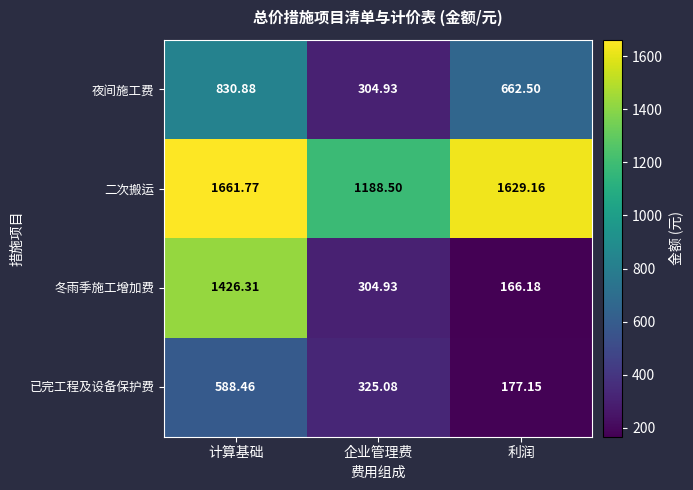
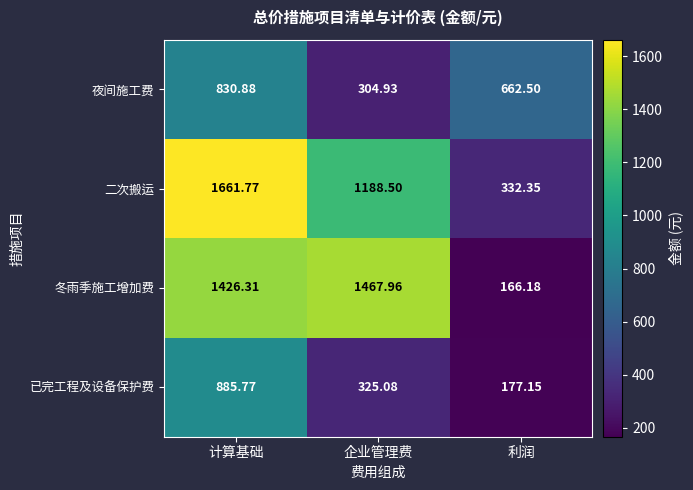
  {
    "夜间施工费": {
      "计算基础": 830.88,
      "企业管理费": 304.93,
      "利润": 662.50
    },
    "二次搬运": {
      "计算基础": 1661.77,
      "企业管理费": 1188.50,
-     "利润": 1629.16
+     "利润": 332.35
    },
    "冬雨季施工增加费": {
      "计算基础": 1426.31,
-     "企业管理费": 304.93,
+     "企业管理费": 1467.96,
      "利润": 166.18
    },
    "已完工程及设备保护费": {
-     "计算基础": 588.46,
+     "计算基础": 885.77,
      "企业管理费": 325.08,
      "利润": 177.15
    }
  }
